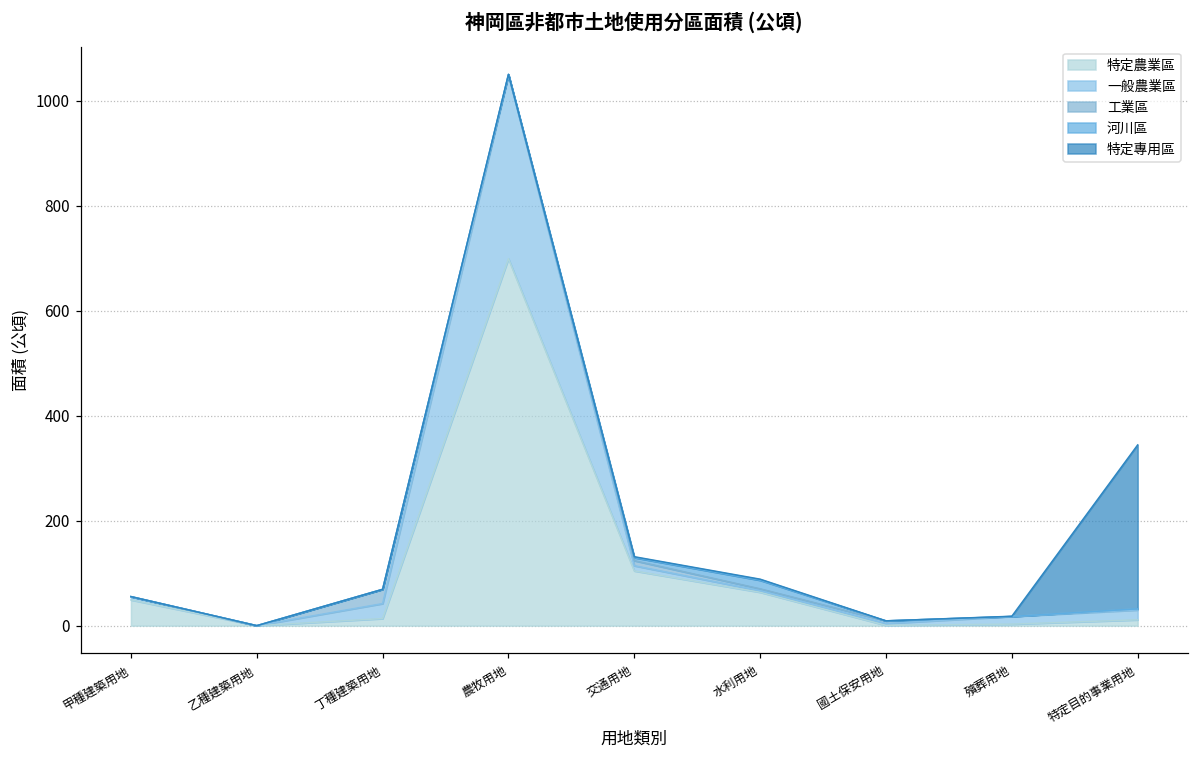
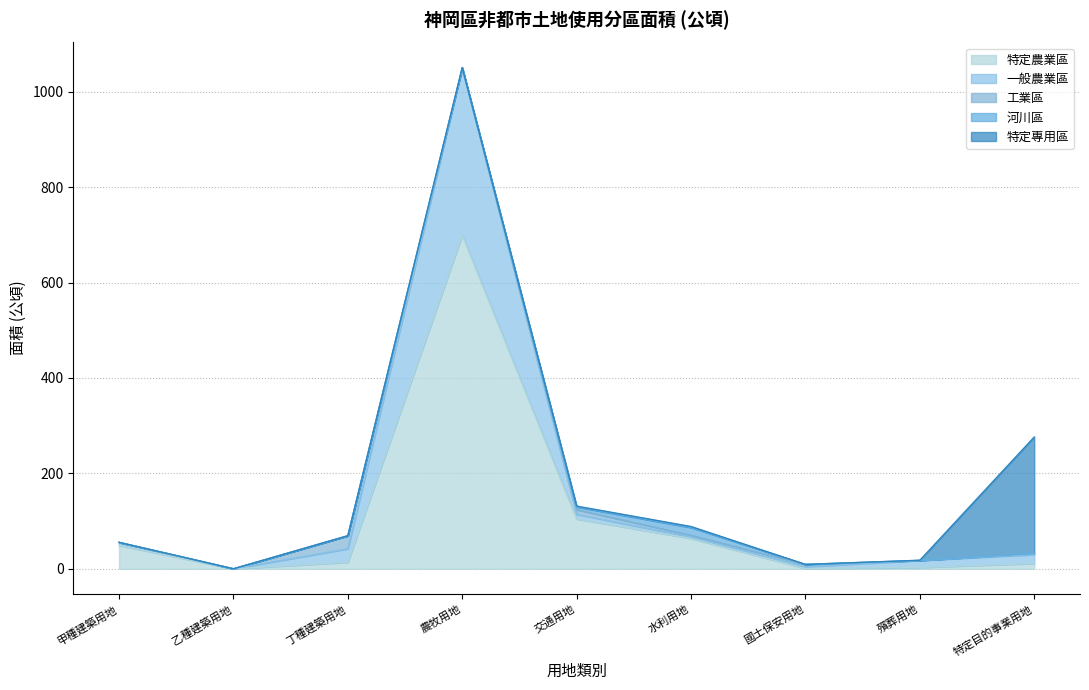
  {
    "特定專用區": {
-     "特定目的事業用地": 310
+     "特定目的事業用地": 240
    }
  }
